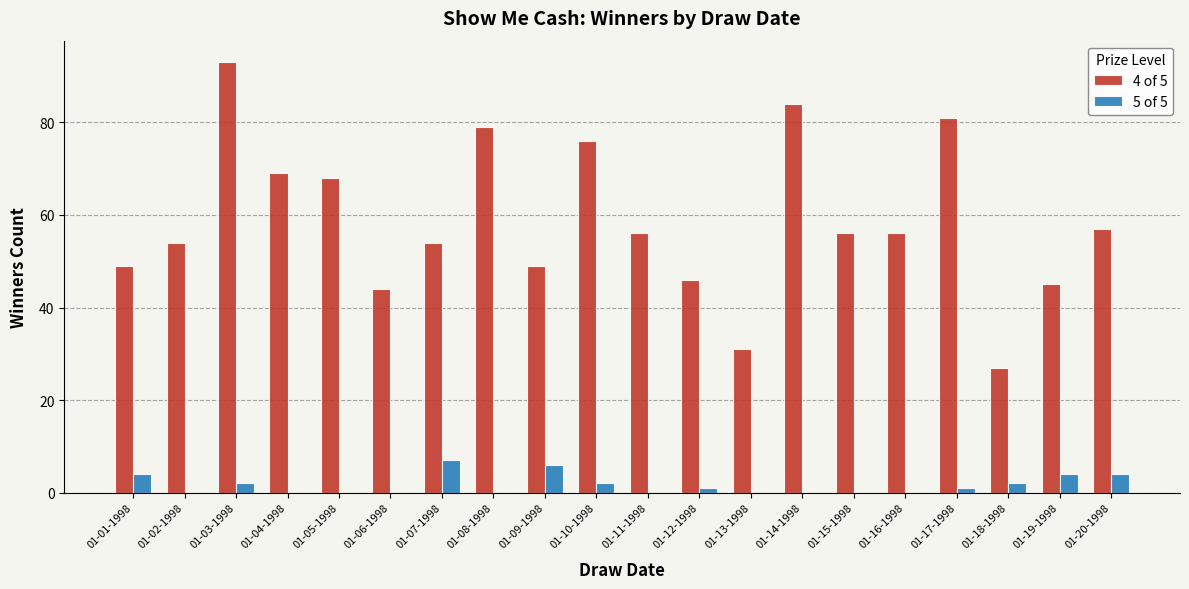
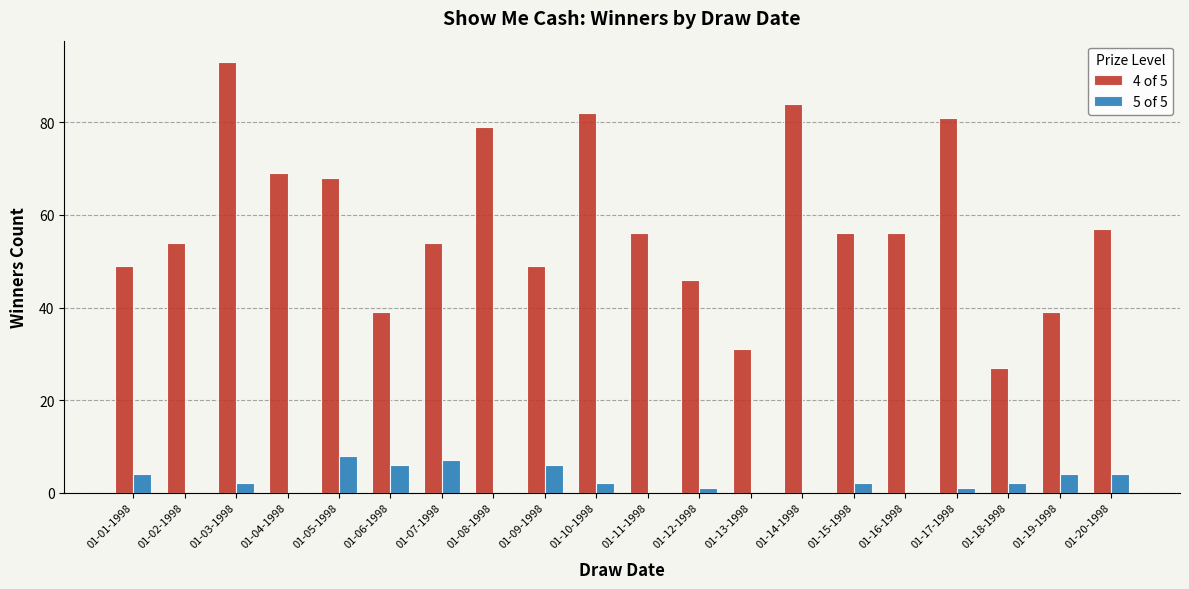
  {
    "4 of 5": {
      "01-01-1998": 49,
      "01-02-1998": 54,
      "01-03-1998": 93,
      "01-04-1998": 69,
      "01-05-1998": 68,
-     "01-06-1998": 44,
+     "01-06-1998": 39,
      "01-07-1998": 54,
      "01-08-1998": 79,
      "01-09-1998": 49,
-     "01-10-1998": 76,
+     "01-10-1998": 82,
      "01-11-1998": 56,
      "01-12-1998": 46,
      "01-13-1998": 31,
      "01-14-1998": 84,
      "01-15-1998": 56,
      "01-16-1998": 56,
      "01-17-1998": 81,
      "01-18-1998": 27,
-     "01-19-1998": 45,
+     "01-19-1998": 39,
      "01-20-1998": 57
    },
    "5 of 5": {
      "01-01-1998": 4,
      "01-02-1998": 0,
      "01-03-1998": 2,
      "01-04-1998": 0,
-     "01-05-1998": 0,
-     "01-06-1998": 0,
+     "01-05-1998": 8,
+     "01-06-1998": 6,
      "01-07-1998": 7,
      "01-08-1998": 0,
      "01-09-1998": 6,
      "01-10-1998": 2,
      "01-11-1998": 0,
      "01-12-1998": 1,
      "01-13-1998": 0,
      "01-14-1998": 0,
-     "01-15-1998": 0,
+     "01-15-1998": 2,
      "01-16-1998": 0,
      "01-17-1998": 1,
      "01-18-1998": 2,
      "01-19-1998": 4,
      "01-20-1998": 4
    }
  }
